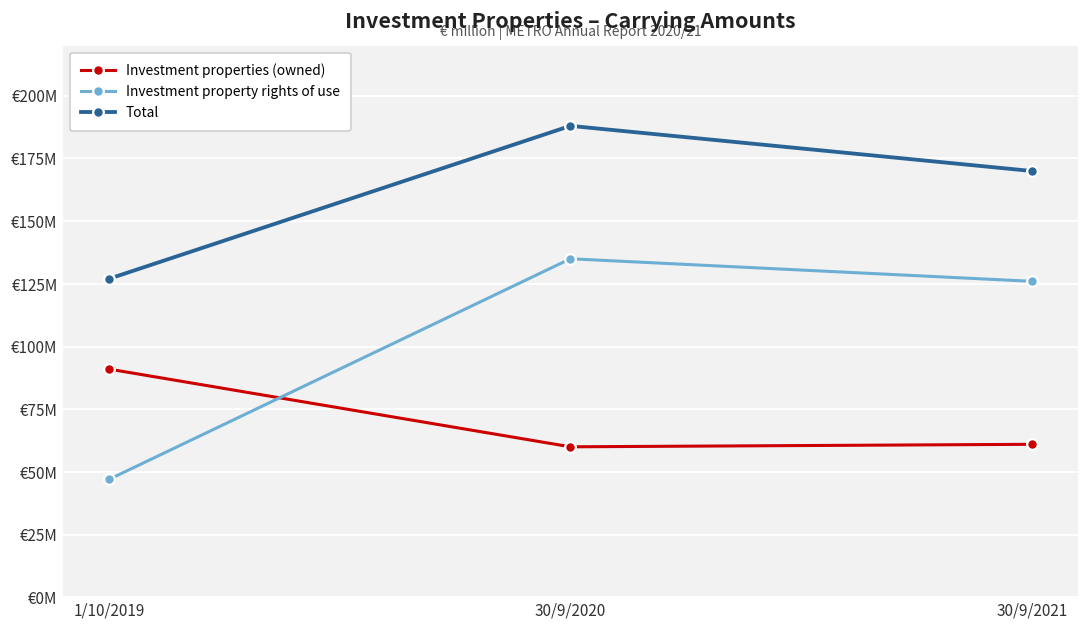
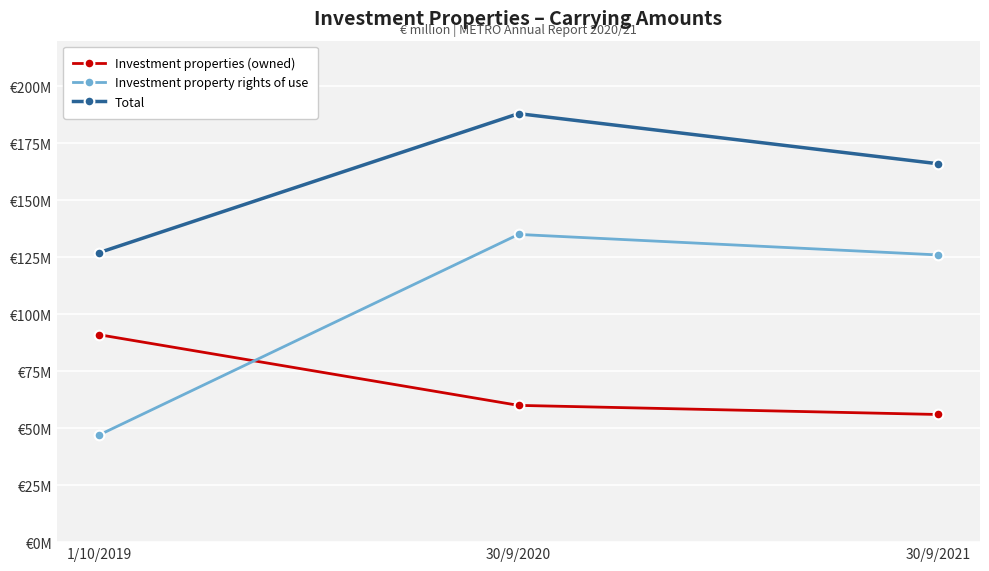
  {
    "Investment properties (owned)": {
      "1/10/2019": "€91000000",
      "30/9/2020": "€60000000",
-     "30/9/2021": "€61000000"
+     "30/9/2021": "€56000000"
    },
    "Investment property rights of use": {
      "1/10/2019": "€47000000",
      "30/9/2020": "€135000000",
      "30/9/2021": "€126000000"
    },
    "Total": {
      "1/10/2019": "€127000000",
      "30/9/2020": "€188000000",
-     "30/9/2021": "€170000000"
+     "30/9/2021": "€166000000"
    }
  }
